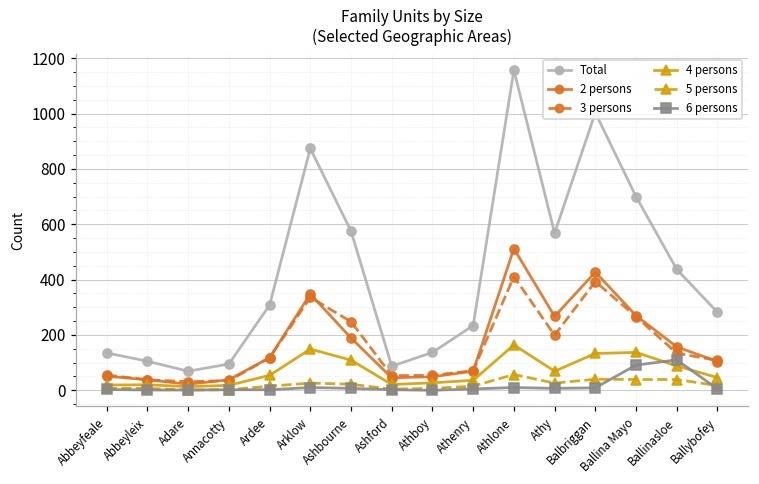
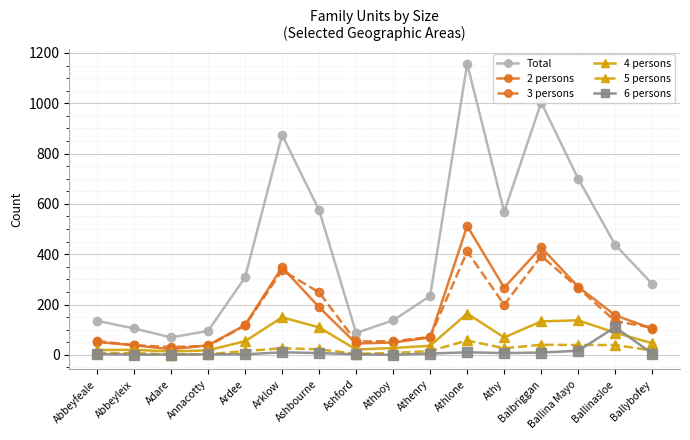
  {
    "Total": {
      "Abbeyfeale": 140,
      "Abbeyleix": 110,
      "Adare": 70,
      "Annacotty": 100,
      "Ardee": 310,
      "Arklow": 870,
      "Ashbourne": 580,
      "Ashford": 90,
      "Athboy": 140,
      "Athenry": 230,
      "Athlone": 1160,
      "Athy": 570,
      "Ballina Mayo": 700,
      "Ballinasloe": 440,
      "Ballybofey": 280
    },
    "6 persons": {
      "Ardee": 0,
      "Arklow": 10,
      "Ashbourne": 10,
      "Athenry": 10,
      "Athlone": 10,
      "Athy": 10,
      "Balbriggan": 10,
-     "Ballina Mayo": 90,
+     "Ballina Mayo": 20,
      "Ballinasloe": 110,
      "Ballybofey": 10
    }
  }
